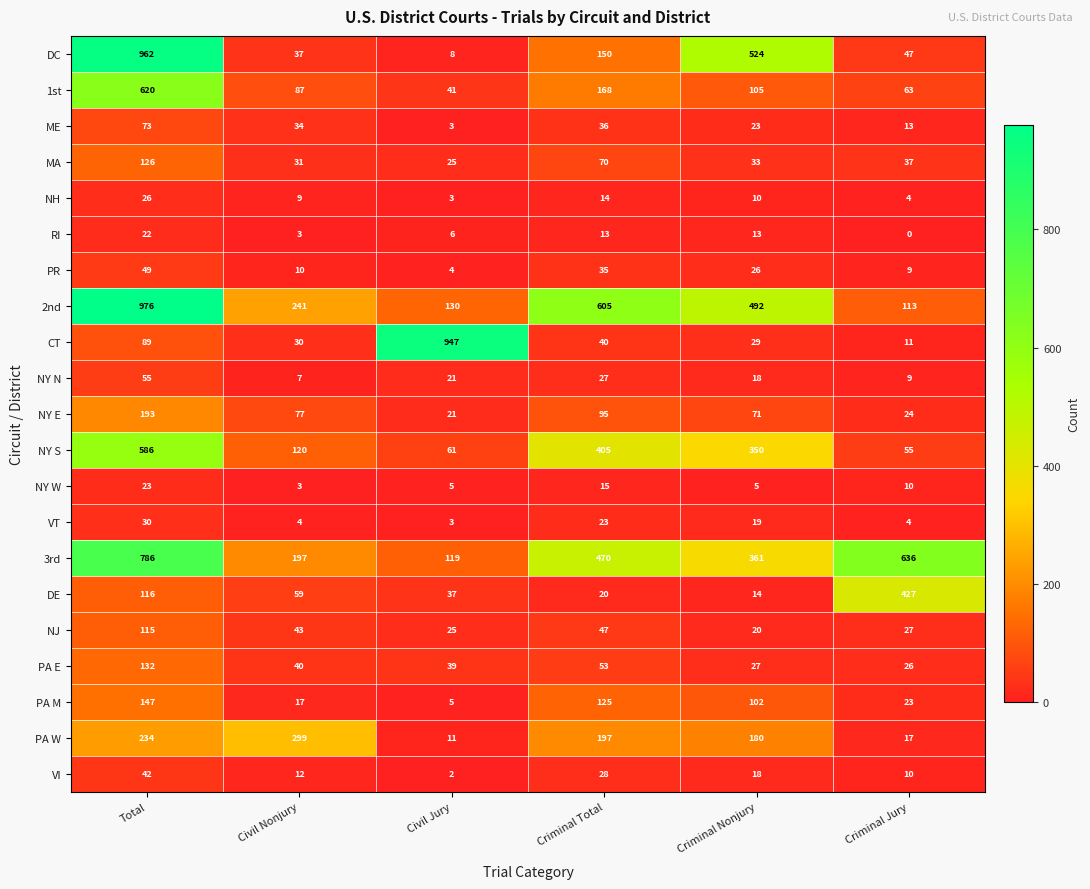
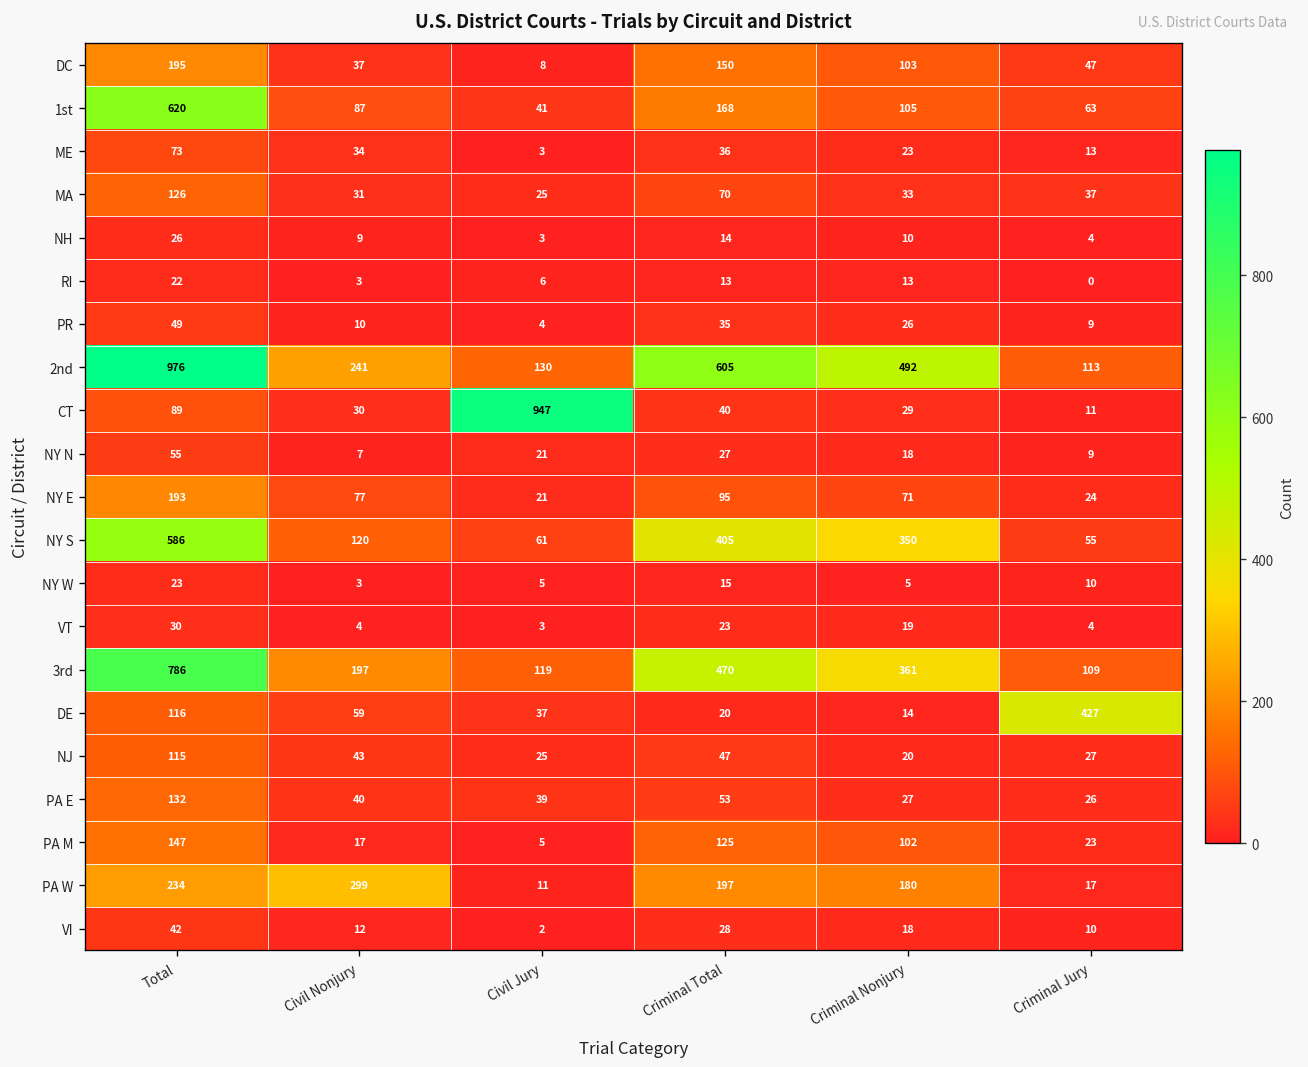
  {
    "DC": {
-     "Total": 962,
+     "Total": 195,
      "Civil Nonjury": 37,
      "Civil Jury": 8,
      "Criminal Total": 150,
-     "Criminal Nonjury": 524,
+     "Criminal Nonjury": 103,
      "Criminal Jury": 47
    },
    "1st": {
      "Total": 620,
      "Civil Nonjury": 87,
      "Civil Jury": 41,
      "Criminal Total": 168,
      "Criminal Nonjury": 105,
      "Criminal Jury": 63
    },
    "ME": {
      "Total": 73,
      "Civil Nonjury": 34,
      "Civil Jury": 3,
      "Criminal Total": 36,
      "Criminal Nonjury": 23,
      "Criminal Jury": 13
    },
    "MA": {
      "Total": 126,
      "Civil Nonjury": 31,
      "Civil Jury": 25,
      "Criminal Total": 70,
      "Criminal Nonjury": 33,
      "Criminal Jury": 37
    },
    "NH": {
      "Total": 26,
      "Civil Nonjury": 9,
      "Civil Jury": 3,
      "Criminal Total": 14,
      "Criminal Nonjury": 10,
      "Criminal Jury": 4
    },
    "RI": {
      "Total": 22,
      "Civil Nonjury": 3,
      "Civil Jury": 6,
      "Criminal Total": 13,
      "Criminal Nonjury": 13,
      "Criminal Jury": 0
    },
    "PR": {
      "Total": 49,
      "Civil Nonjury": 10,
      "Civil Jury": 4,
      "Criminal Total": 35,
      "Criminal Nonjury": 26,
      "Criminal Jury": 9
    },
    "2nd": {
      "Total": 976,
      "Civil Nonjury": 241,
      "Civil Jury": 130,
      "Criminal Total": 605,
      "Criminal Nonjury": 492,
      "Criminal Jury": 113
    },
    "CT": {
      "Total": 89,
      "Civil Nonjury": 30,
      "Civil Jury": 947,
      "Criminal Total": 40,
      "Criminal Nonjury": 29,
      "Criminal Jury": 11
    },
    "NY N": {
      "Total": 55,
      "Civil Nonjury": 7,
      "Civil Jury": 21,
      "Criminal Total": 27,
      "Criminal Nonjury": 18,
      "Criminal Jury": 9
    },
    "NY E": {
      "Total": 193,
      "Civil Nonjury": 77,
      "Civil Jury": 21,
      "Criminal Total": 95,
      "Criminal Nonjury": 71,
      "Criminal Jury": 24
    },
    "NY S": {
      "Total": 586,
      "Civil Nonjury": 120,
      "Civil Jury": 61,
      "Criminal Total": 405,
      "Criminal Nonjury": 350,
      "Criminal Jury": 55
    },
    "NY W": {
      "Total": 23,
      "Civil Nonjury": 3,
      "Civil Jury": 5,
      "Criminal Total": 15,
      "Criminal Nonjury": 5,
      "Criminal Jury": 10
    },
    "VT": {
      "Total": 30,
      "Civil Nonjury": 4,
      "Civil Jury": 3,
      "Criminal Total": 23,
      "Criminal Nonjury": 19,
      "Criminal Jury": 4
    },
    "3rd": {
      "Total": 786,
      "Civil Nonjury": 197,
      "Civil Jury": 119,
      "Criminal Total": 470,
      "Criminal Nonjury": 361,
-     "Criminal Jury": 636
+     "Criminal Jury": 109
    },
    "DE": {
      "Total": 116,
      "Civil Nonjury": 59,
      "Civil Jury": 37,
      "Criminal Total": 20,
      "Criminal Nonjury": 14,
      "Criminal Jury": 427
    },
    "NJ": {
      "Total": 115,
      "Civil Nonjury": 43,
      "Civil Jury": 25,
      "Criminal Total": 47,
      "Criminal Nonjury": 20,
      "Criminal Jury": 27
    },
    "PA E": {
      "Total": 132,
      "Civil Nonjury": 40,
      "Civil Jury": 39,
      "Criminal Total": 53,
      "Criminal Nonjury": 27,
      "Criminal Jury": 26
    },
    "PA M": {
      "Total": 147,
      "Civil Nonjury": 17,
      "Civil Jury": 5,
      "Criminal Total": 125,
      "Criminal Nonjury": 102,
      "Criminal Jury": 23
    },
    "PA W": {
      "Total": 234,
      "Civil Nonjury": 299,
      "Civil Jury": 11,
      "Criminal Total": 197,
      "Criminal Nonjury": 180,
      "Criminal Jury": 17
    },
    "VI": {
      "Total": 42,
      "Civil Nonjury": 12,
      "Civil Jury": 2,
      "Criminal Total": 28,
      "Criminal Nonjury": 18,
      "Criminal Jury": 10
    }
  }
